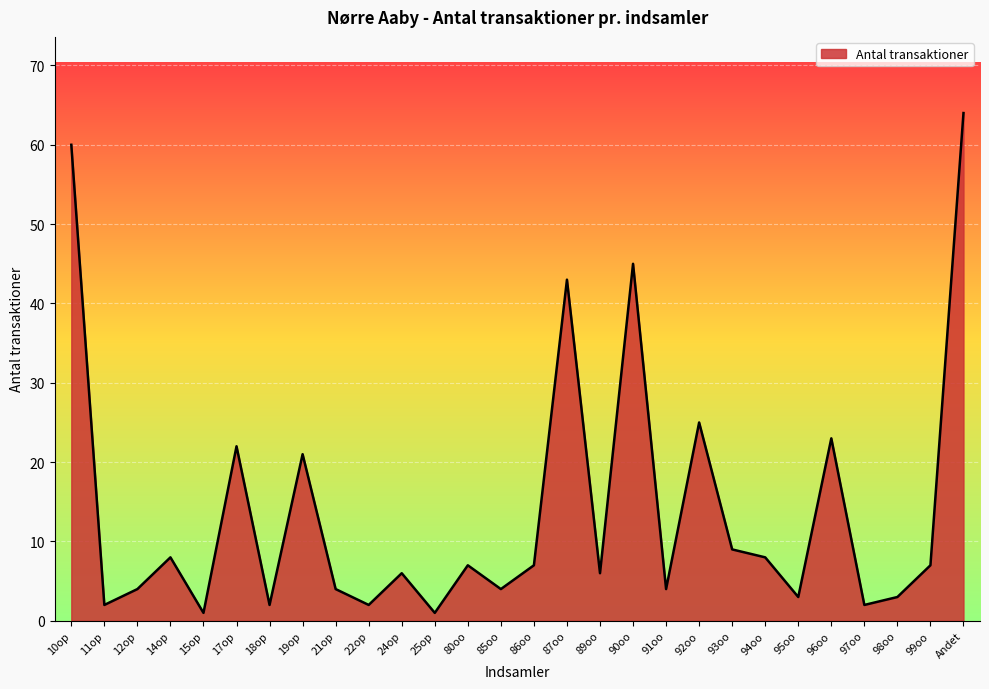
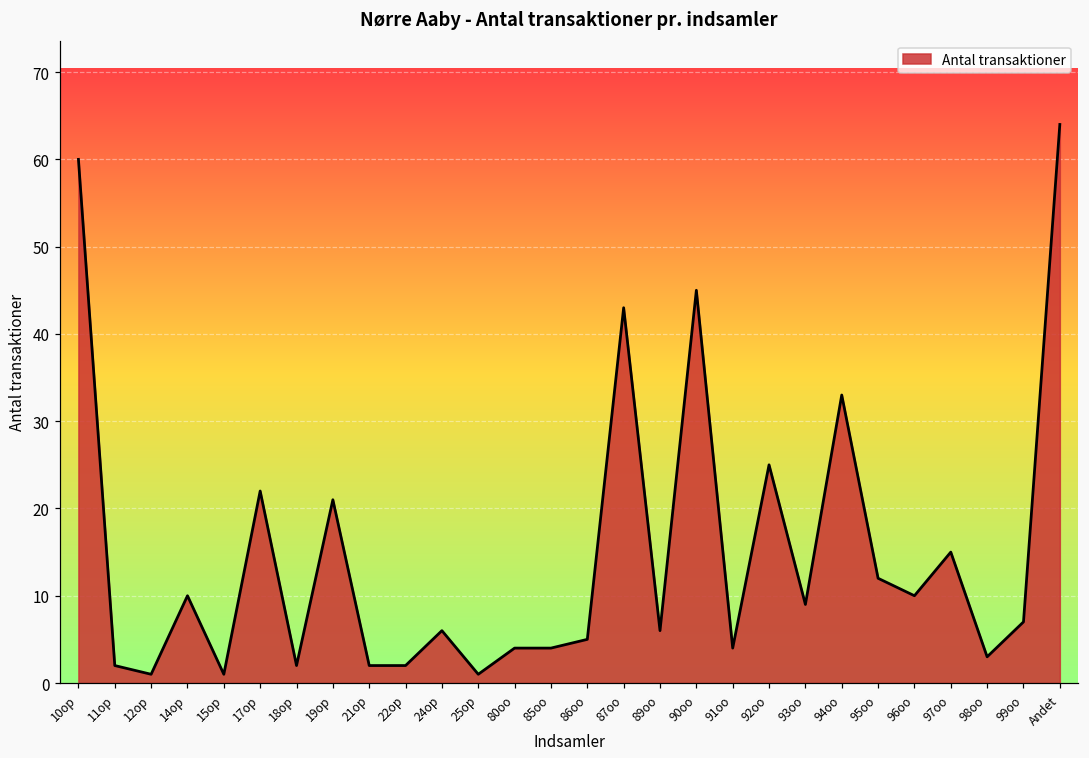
  {
    "10op": 60,
    "11op": 2,
-   "12op": 4,
-   "14op": 8,
+   "12op": 1,
+   "14op": 10,
    "15op": 1,
    "17op": 22,
    "18op": 2,
    "19op": 21,
-   "21op": 4,
+   "21op": 2,
    "22op": 2,
    "24op": 6,
    "25op": 1,
-   "80oo": 7,
+   "80oo": 4,
    "85oo": 4,
-   "86oo": 7,
+   "86oo": 5,
    "87oo": 43,
    "89oo": 6,
    "90oo": 45,
    "91oo": 4,
    "92oo": 25,
    "93oo": 9,
-   "94oo": 8,
-   "95oo": 3,
-   "96oo": 23,
-   "97oo": 2,
+   "94oo": 33,
+   "95oo": 12,
+   "96oo": 10,
+   "97oo": 15,
    "98oo": 3,
    "99oo": 7,
    "Andet": 64
  }
